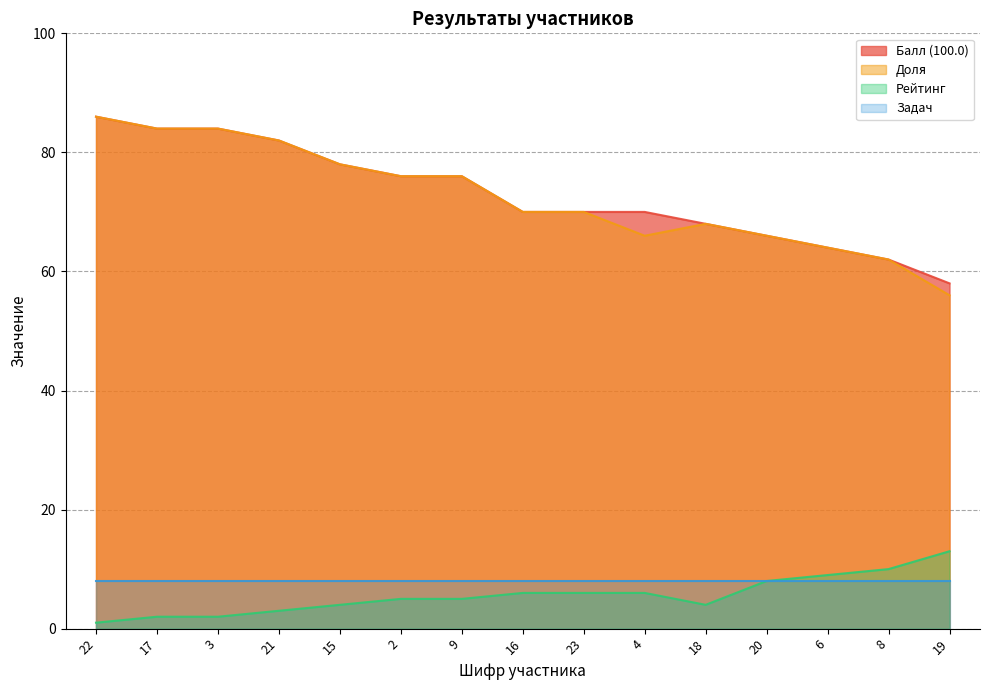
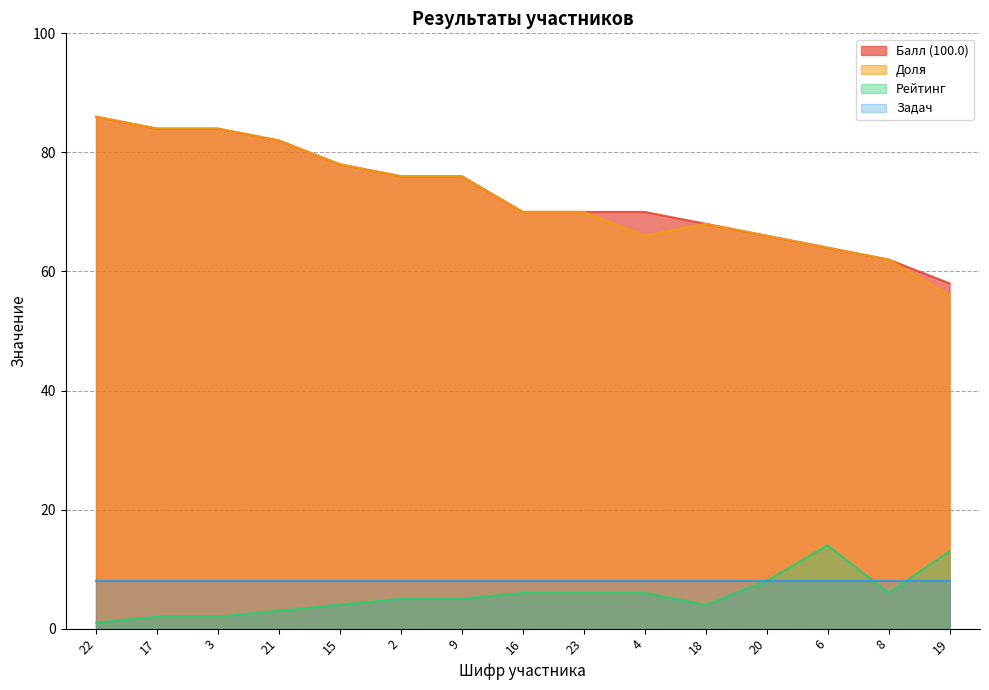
  {
    "Балл (100.0)": {
      "4": 70,
      "19": 58
    },
    "Доля": {
      "4": 66,
      "19": 56
    },
    "Рейтинг": {
      "22": 1,
      "17": 2,
      "3": 2,
      "21": 3,
      "15": 4,
      "2": 5,
      "9": 5,
      "16": 6,
      "23": 6,
      "4": 6,
      "18": 4,
-     "6": 9,
-     "8": 10,
+     "6": 14,
+     "8": 6,
      "19": 13
    },
    "Задач": {
      "22": 8,
      "17": 8,
      "3": 8,
      "21": 8,
      "15": 8,
      "2": 8,
      "9": 8,
      "16": 8,
      "23": 8,
      "4": 8,
      "18": 8,
      "6": 8,
      "8": 8,
      "19": 8
    }
  }
